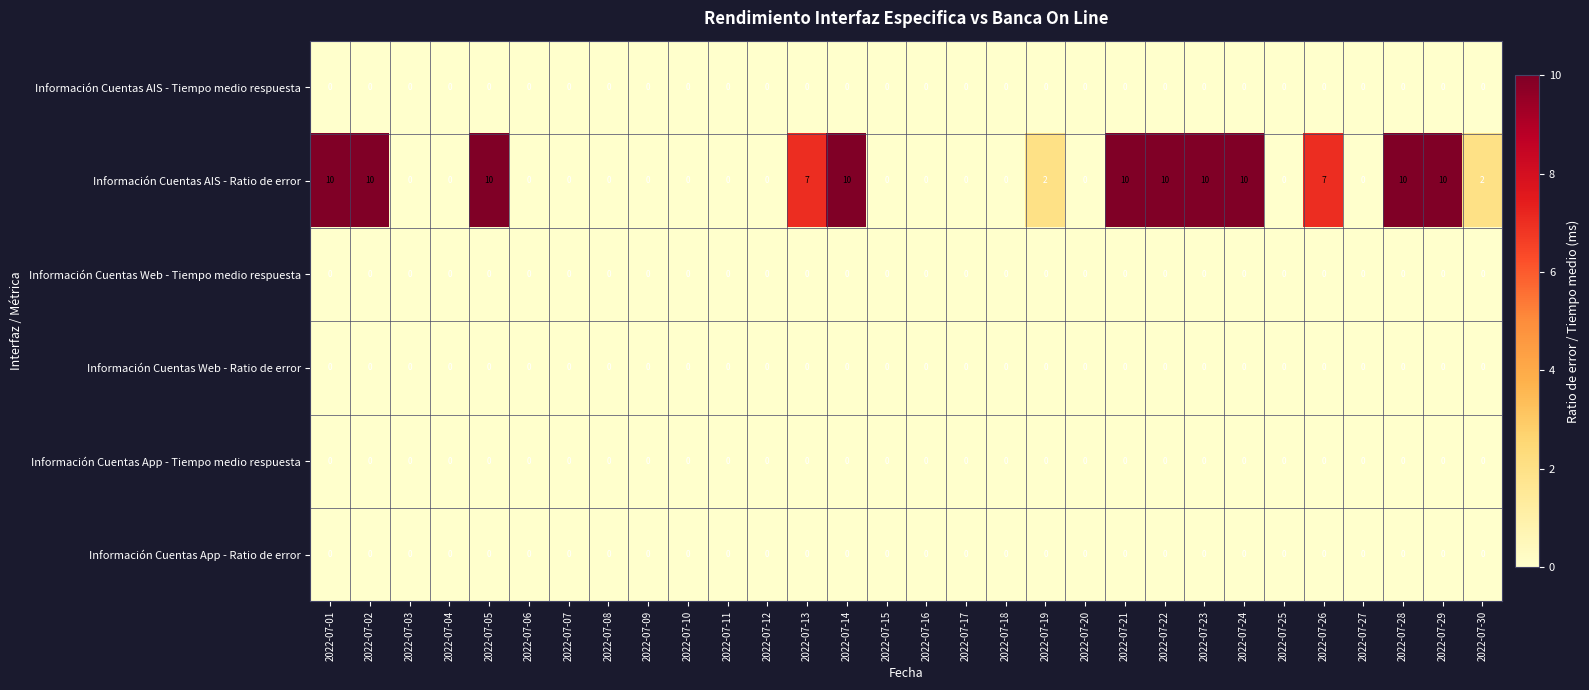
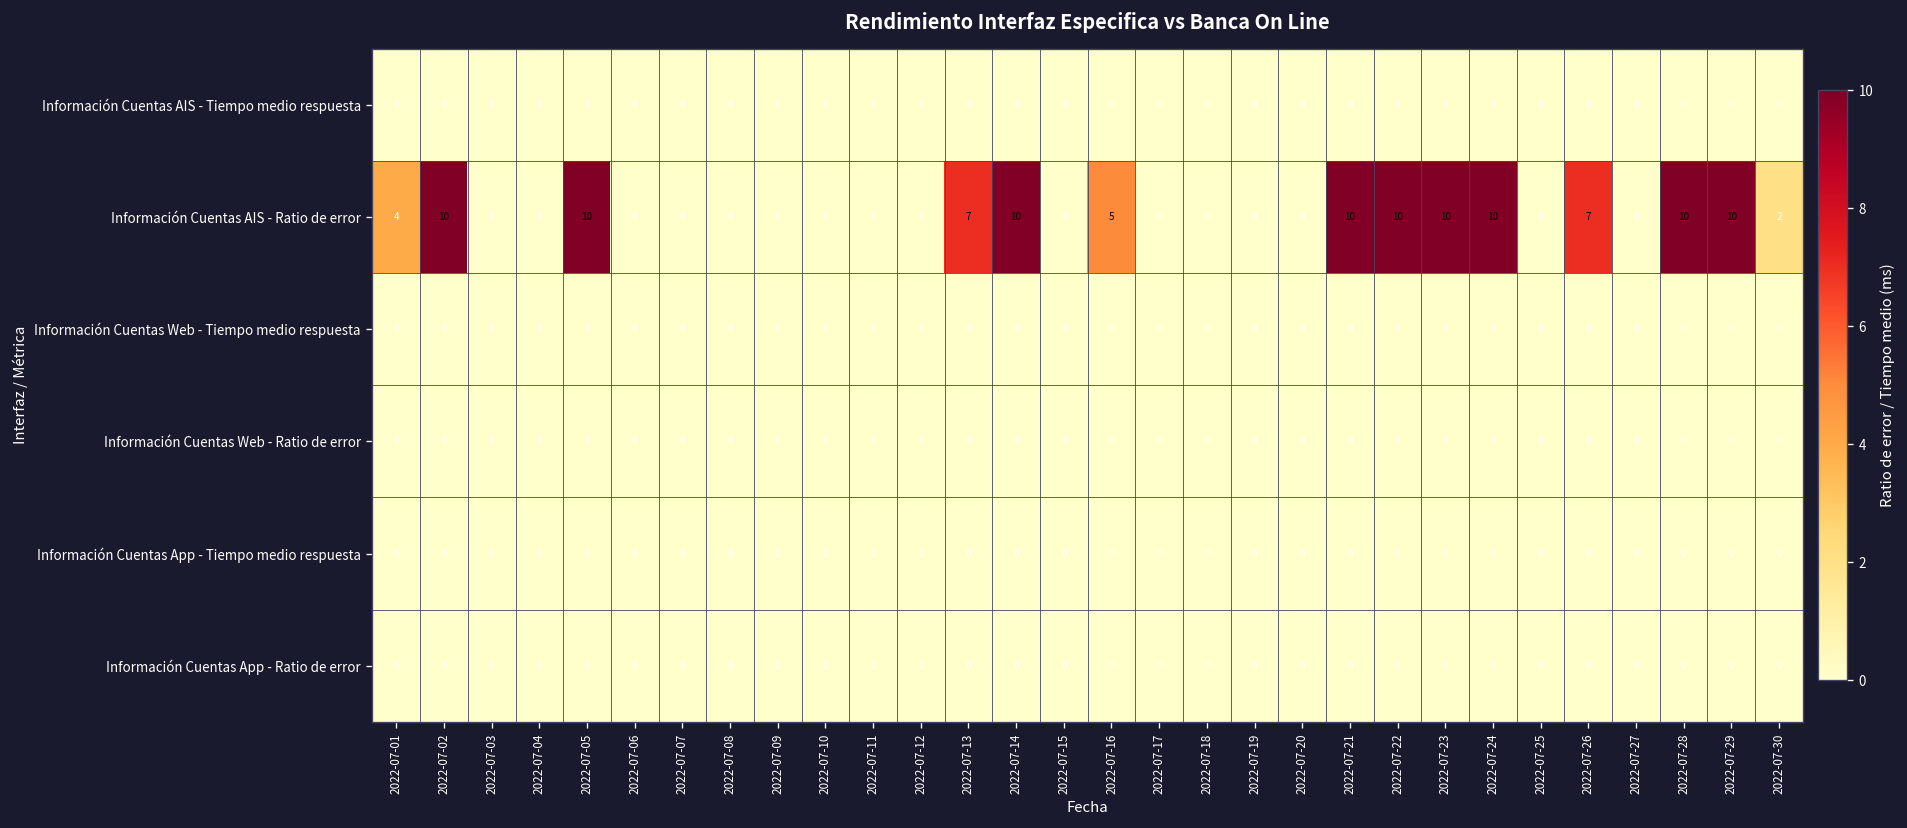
  {
    "Información Cuentas AIS - Tiempo medio respuesta": {
      "2022-07-01": 0,
      "2022-07-02": 0,
      "2022-07-03": 0,
      "2022-07-04": 0,
      "2022-07-05": 0,
      "2022-07-06": 0,
      "2022-07-07": 0,
      "2022-07-08": 0,
      "2022-07-09": 0,
      "2022-07-10": 0,
      "2022-07-11": 0,
      "2022-07-12": 0,
      "2022-07-13": 0,
      "2022-07-14": 0,
      "2022-07-15": 0,
      "2022-07-16": 0,
      "2022-07-17": 0,
      "2022-07-18": 0,
      "2022-07-19": 0,
      "2022-07-20": 0,
      "2022-07-21": 0,
      "2022-07-22": 0,
      "2022-07-23": 0,
      "2022-07-24": 0,
      "2022-07-25": 0,
      "2022-07-26": 0,
      "2022-07-27": 0,
      "2022-07-28": 0,
      "2022-07-29": 0,
      "2022-07-30": 0
    },
    "Información Cuentas AIS - Ratio de error": {
-     "2022-07-01": 10,
+     "2022-07-01": 4,
      "2022-07-02": 10,
      "2022-07-03": 0,
      "2022-07-04": 0,
      "2022-07-05": 10,
      "2022-07-06": 0,
      "2022-07-07": 0,
      "2022-07-08": 0,
      "2022-07-09": 0,
      "2022-07-10": 0,
      "2022-07-11": 0,
      "2022-07-12": 0,
      "2022-07-13": 7,
      "2022-07-14": 10,
      "2022-07-15": 0,
-     "2022-07-16": 0,
+     "2022-07-16": 5,
      "2022-07-17": 0,
      "2022-07-18": 0,
-     "2022-07-19": 2,
+     "2022-07-19": 0,
      "2022-07-20": 0,
      "2022-07-21": 10,
      "2022-07-22": 10,
      "2022-07-23": 10,
      "2022-07-24": 10,
      "2022-07-25": 0,
      "2022-07-26": 7,
      "2022-07-27": 0,
      "2022-07-28": 10,
      "2022-07-29": 10,
      "2022-07-30": 2
    },
    "Información Cuentas Web - Tiempo medio respuesta": {
      "2022-07-01": 0,
      "2022-07-02": 0,
      "2022-07-03": 0,
      "2022-07-04": 0,
      "2022-07-05": 0,
      "2022-07-06": 0,
      "2022-07-07": 0,
      "2022-07-08": 0,
      "2022-07-09": 0,
      "2022-07-10": 0,
      "2022-07-11": 0,
      "2022-07-12": 0,
      "2022-07-13": 0,
      "2022-07-14": 0,
      "2022-07-15": 0,
      "2022-07-16": 0,
      "2022-07-17": 0,
      "2022-07-18": 0,
      "2022-07-19": 0,
      "2022-07-20": 0,
      "2022-07-21": 0,
      "2022-07-22": 0,
      "2022-07-23": 0,
      "2022-07-24": 0,
      "2022-07-25": 0,
      "2022-07-26": 0,
      "2022-07-27": 0,
      "2022-07-28": 0,
      "2022-07-29": 0,
      "2022-07-30": 0
    },
    "Información Cuentas Web - Ratio de error": {
      "2022-07-01": 0,
      "2022-07-02": 0,
      "2022-07-03": 0,
      "2022-07-04": 0,
      "2022-07-05": 0,
      "2022-07-06": 0,
      "2022-07-07": 0,
      "2022-07-08": 0,
      "2022-07-09": 0,
      "2022-07-10": 0,
      "2022-07-11": 0,
      "2022-07-12": 0,
      "2022-07-13": 0,
      "2022-07-14": 0,
      "2022-07-15": 0,
      "2022-07-16": 0,
      "2022-07-17": 0,
      "2022-07-18": 0,
      "2022-07-19": 0,
      "2022-07-20": 0,
      "2022-07-21": 0,
      "2022-07-22": 0,
      "2022-07-23": 0,
      "2022-07-24": 0,
      "2022-07-25": 0,
      "2022-07-26": 0,
      "2022-07-27": 0,
      "2022-07-28": 0,
      "2022-07-29": 0,
      "2022-07-30": 0
    },
    "Información Cuentas App - Tiempo medio respuesta": {
      "2022-07-01": 0,
      "2022-07-02": 0,
      "2022-07-03": 0,
      "2022-07-04": 0,
      "2022-07-05": 0,
      "2022-07-06": 0,
      "2022-07-07": 0,
      "2022-07-08": 0,
      "2022-07-09": 0,
      "2022-07-10": 0,
      "2022-07-11": 0,
      "2022-07-12": 0,
      "2022-07-13": 0,
      "2022-07-14": 0,
      "2022-07-15": 0,
      "2022-07-16": 0,
      "2022-07-17": 0,
      "2022-07-18": 0,
      "2022-07-19": 0,
      "2022-07-20": 0,
      "2022-07-21": 0,
      "2022-07-22": 0,
      "2022-07-23": 0,
      "2022-07-24": 0,
      "2022-07-25": 0,
      "2022-07-26": 0,
      "2022-07-27": 0,
      "2022-07-28": 0,
      "2022-07-29": 0,
      "2022-07-30": 0
    },
    "Información Cuentas App - Ratio de error": {
      "2022-07-01": 0,
      "2022-07-02": 0,
      "2022-07-03": 0,
      "2022-07-04": 0,
      "2022-07-05": 0,
      "2022-07-06": 0,
      "2022-07-07": 0,
      "2022-07-08": 0,
      "2022-07-09": 0,
      "2022-07-10": 0,
      "2022-07-11": 0,
      "2022-07-12": 0,
      "2022-07-13": 0,
      "2022-07-14": 0,
      "2022-07-15": 0,
      "2022-07-16": 0,
      "2022-07-17": 0,
      "2022-07-18": 0,
      "2022-07-19": 0,
      "2022-07-20": 0,
      "2022-07-21": 0,
      "2022-07-22": 0,
      "2022-07-23": 0,
      "2022-07-24": 0,
      "2022-07-25": 0,
      "2022-07-26": 0,
      "2022-07-27": 0,
      "2022-07-28": 0,
      "2022-07-29": 0,
      "2022-07-30": 0
    }
  }
